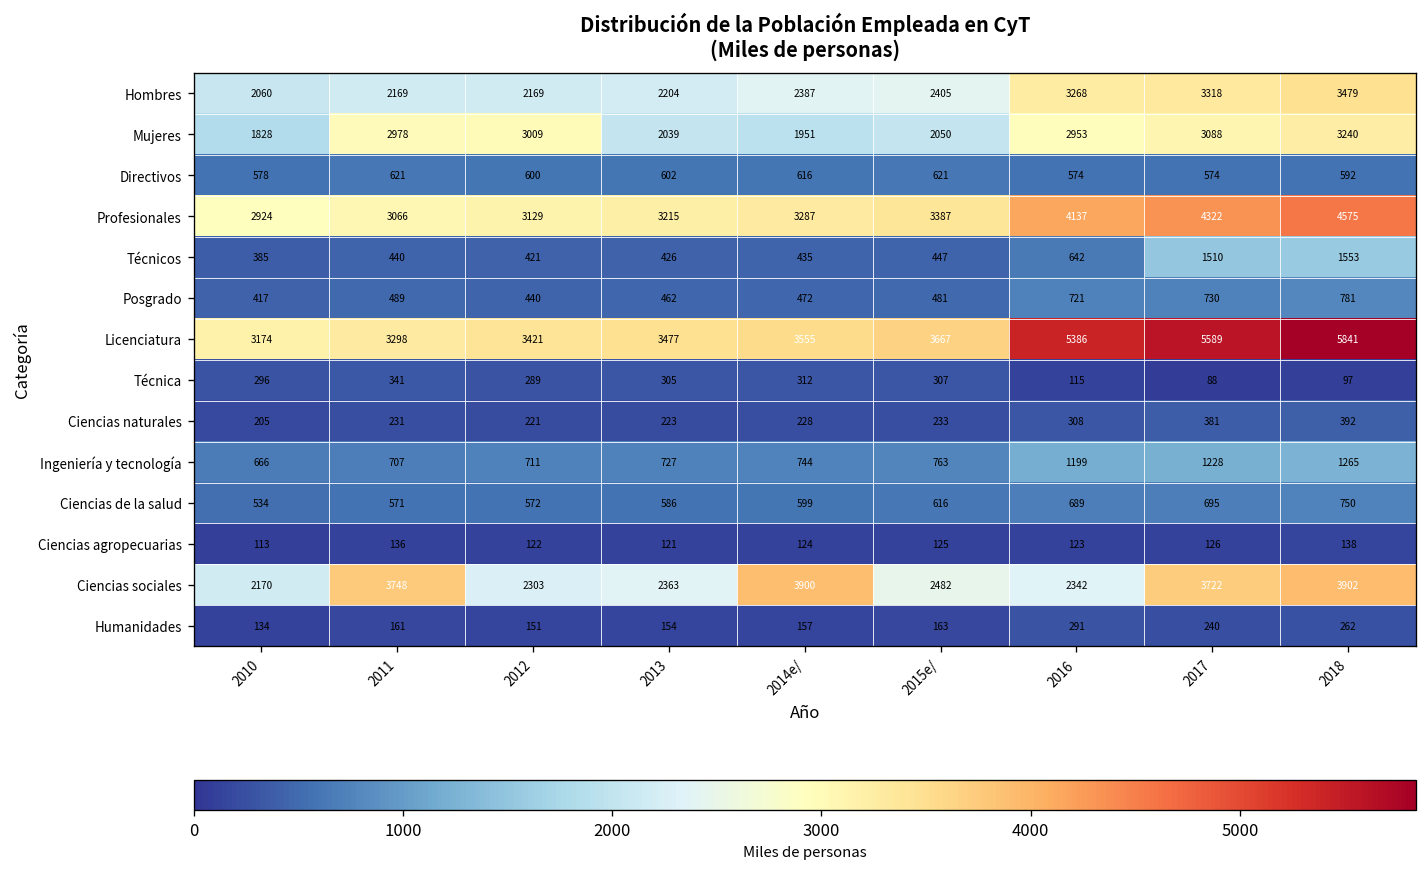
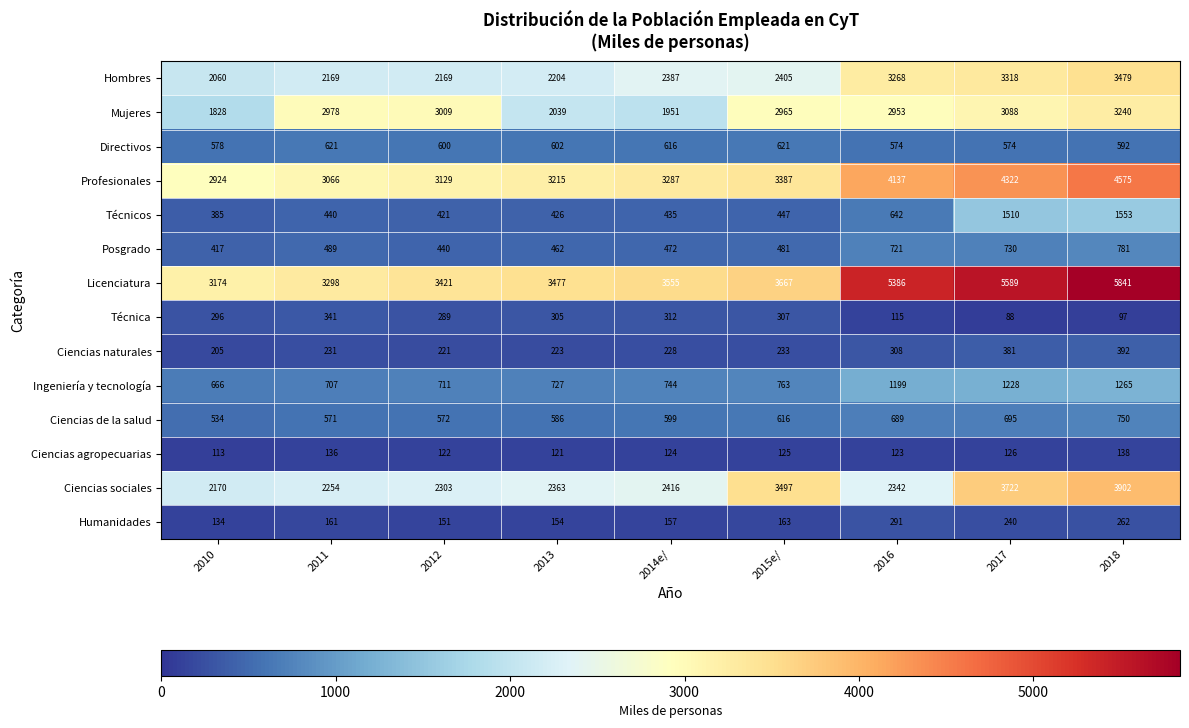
  {
    "Hombres": {
      "2010": 2060,
      "2011": 2169,
      "2012": 2169,
      "2013": 2204,
      "2014e/": 2387,
      "2015e/": 2405,
      "2016": 3268,
      "2017": 3318,
      "2018": 3479
    },
    "Mujeres": {
      "2010": 1828,
      "2011": 2978,
      "2012": 3009,
      "2013": 2039,
      "2014e/": 1951,
-     "2015e/": 2050,
+     "2015e/": 2965,
      "2016": 2953,
      "2017": 3088,
      "2018": 3240
    },
    "Directivos": {
      "2010": 578,
      "2011": 621,
      "2012": 600,
      "2013": 602,
      "2014e/": 616,
      "2015e/": 621,
      "2016": 574,
      "2017": 574,
      "2018": 592
    },
    "Profesionales": {
      "2010": 2924,
      "2011": 3066,
      "2012": 3129,
      "2013": 3215,
      "2014e/": 3287,
      "2015e/": 3387,
      "2016": 4137,
      "2017": 4322,
      "2018": 4575
    },
    "Técnicos": {
      "2010": 385,
      "2011": 440,
      "2012": 421,
      "2013": 426,
      "2014e/": 435,
      "2015e/": 447,
      "2016": 642,
      "2017": 1510,
      "2018": 1553
    },
    "Posgrado": {
      "2010": 417,
      "2011": 489,
      "2012": 440,
      "2013": 462,
      "2014e/": 472,
      "2015e/": 481,
      "2016": 721,
      "2017": 730,
      "2018": 781
    },
    "Licenciatura": {
      "2010": 3174,
      "2011": 3298,
      "2012": 3421,
      "2013": 3477,
      "2014e/": 3555,
      "2015e/": 3667,
      "2016": 5386,
      "2017": 5589,
      "2018": 5841
    },
    "Técnica": {
      "2010": 296,
      "2011": 341,
      "2012": 289,
      "2013": 305,
      "2014e/": 312,
      "2015e/": 307,
      "2016": 115,
      "2017": 88,
      "2018": 97
    },
    "Ciencias naturales": {
      "2010": 205,
      "2011": 231,
      "2012": 221,
      "2013": 223,
      "2014e/": 228,
      "2015e/": 233,
      "2016": 308,
      "2017": 381,
      "2018": 392
    },
    "Ingeniería y tecnología": {
      "2010": 666,
      "2011": 707,
      "2012": 711,
      "2013": 727,
      "2014e/": 744,
      "2015e/": 763,
      "2016": 1199,
      "2017": 1228,
      "2018": 1265
    },
    "Ciencias de la salud": {
      "2010": 534,
      "2011": 571,
      "2012": 572,
      "2013": 586,
      "2014e/": 599,
      "2015e/": 616,
      "2016": 689,
      "2017": 695,
      "2018": 750
    },
    "Ciencias agropecuarias": {
      "2010": 113,
      "2011": 136,
      "2012": 122,
      "2013": 121,
      "2014e/": 124,
      "2015e/": 125,
      "2016": 123,
      "2017": 126,
      "2018": 138
    },
    "Ciencias sociales": {
      "2010": 2170,
-     "2011": 3748,
+     "2011": 2254,
      "2012": 2303,
      "2013": 2363,
-     "2014e/": 3900,
-     "2015e/": 2482,
+     "2014e/": 2416,
+     "2015e/": 3497,
      "2016": 2342,
      "2017": 3722,
      "2018": 3902
    },
    "Humanidades": {
      "2010": 134,
      "2011": 161,
      "2012": 151,
      "2013": 154,
      "2014e/": 157,
      "2015e/": 163,
      "2016": 291,
      "2017": 240,
      "2018": 262
    }
  }
